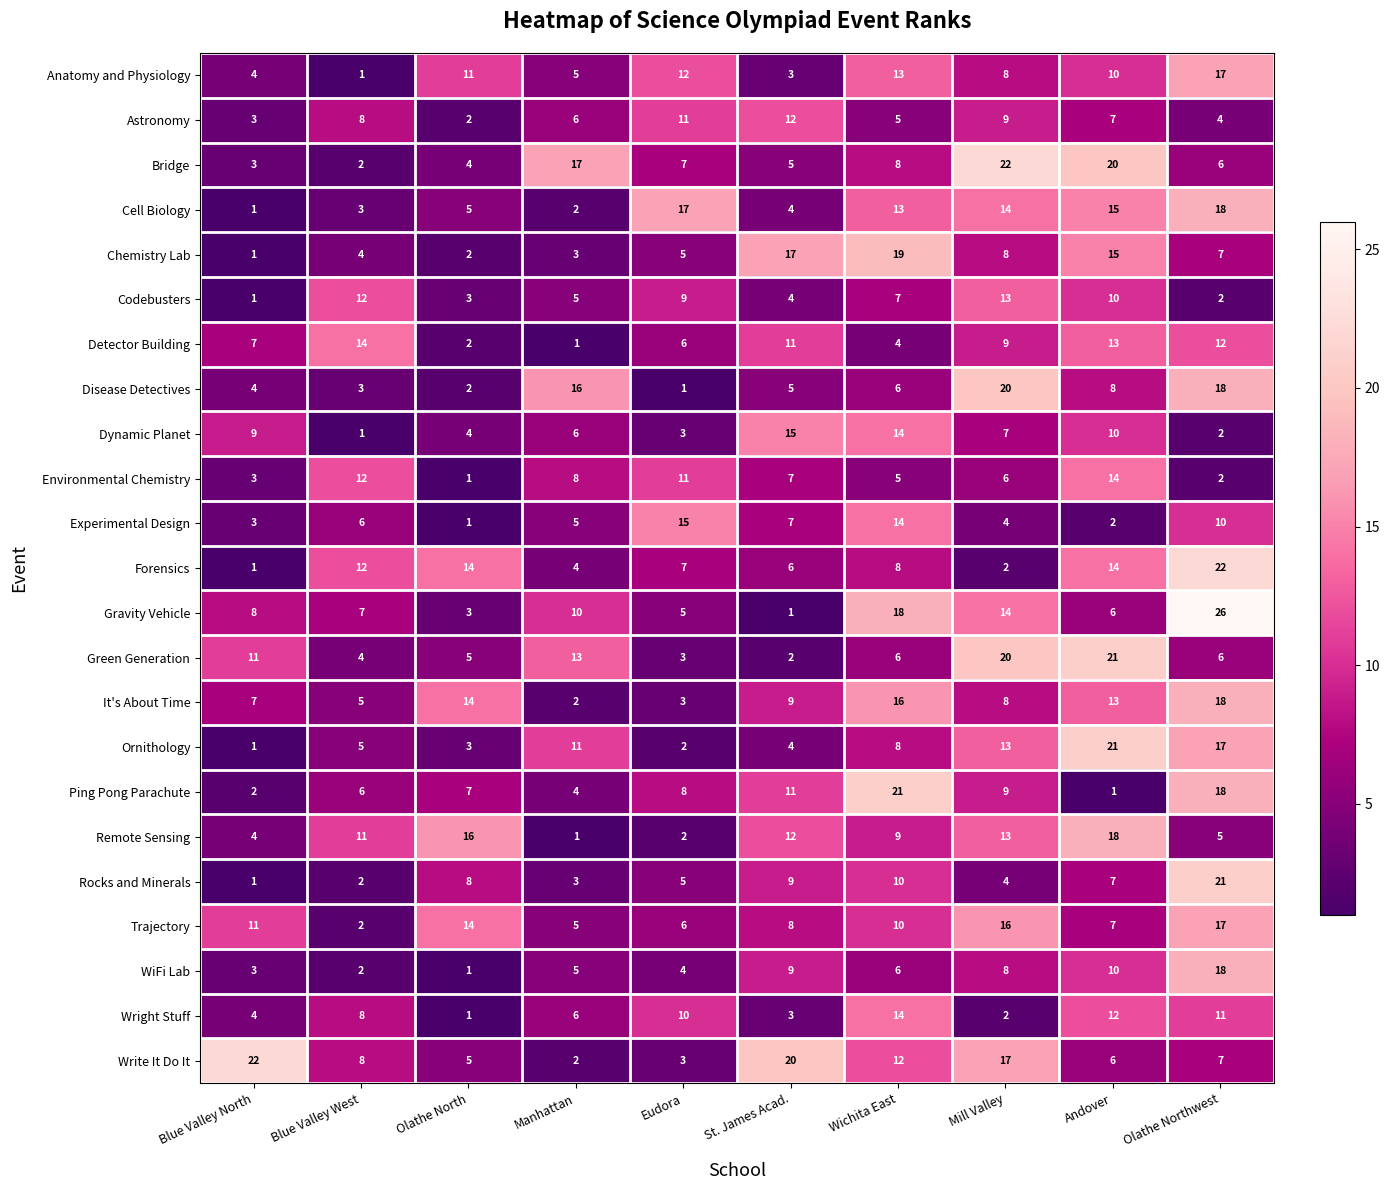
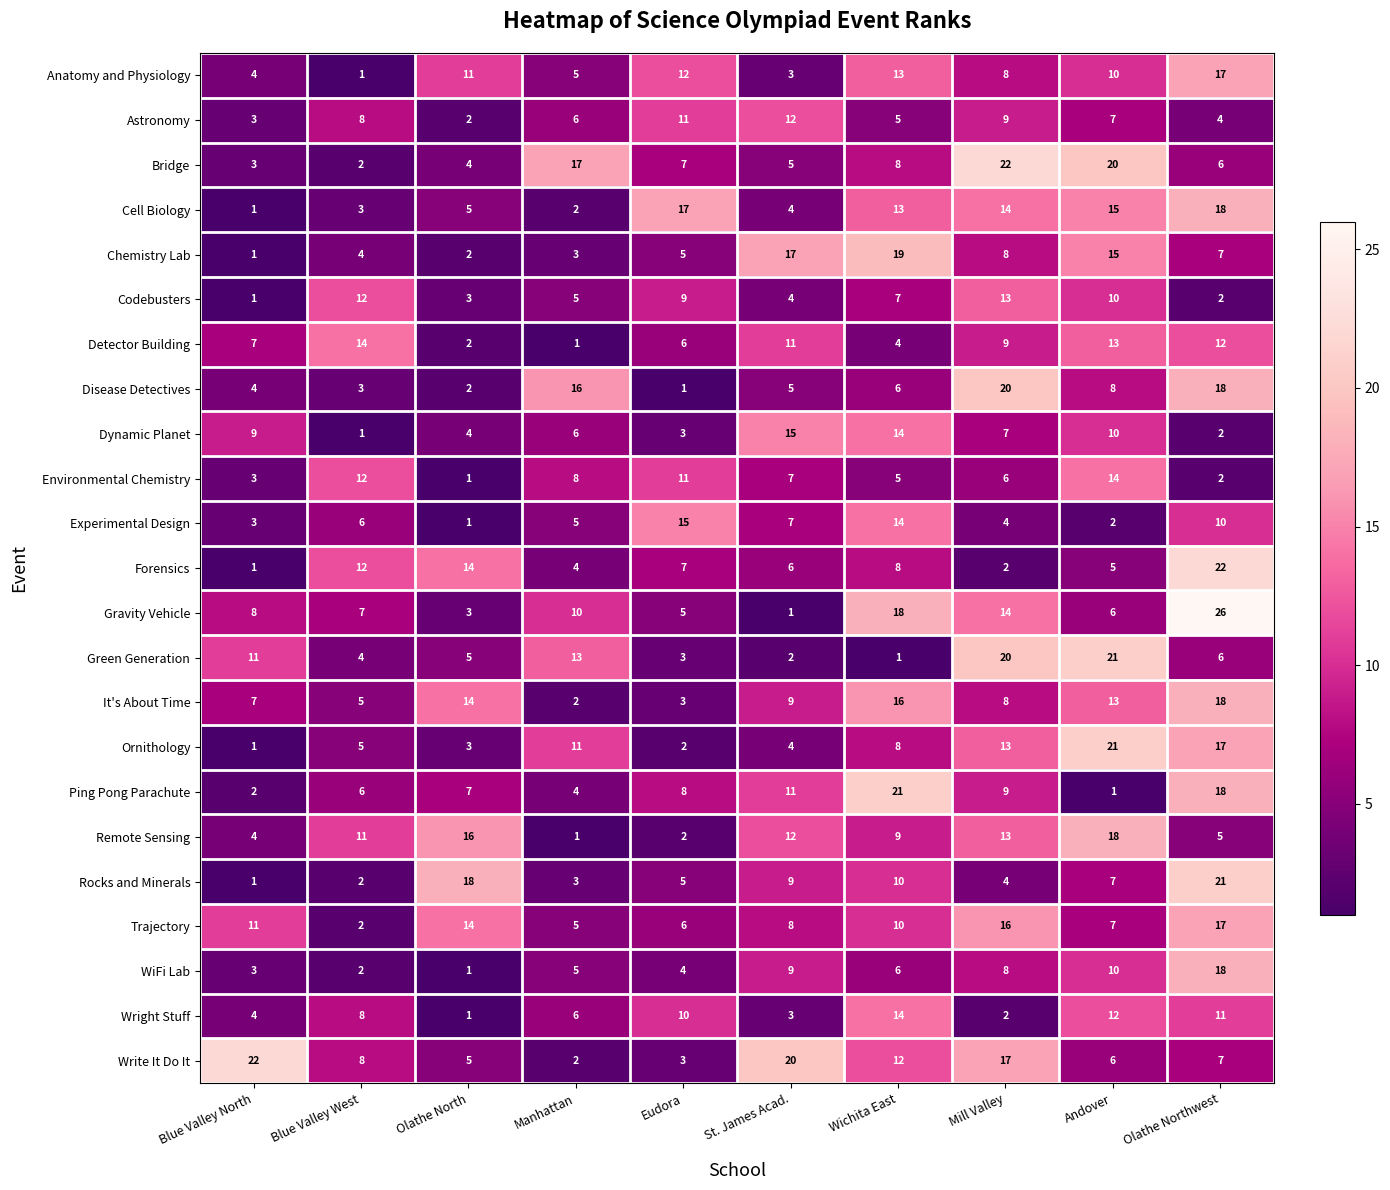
  {
    "Forensics": {
      "Blue Valley North": 1,
      "Blue Valley West": 12,
      "Olathe North": 14,
      "Manhattan": 4,
      "Eudora": 7,
      "St. James Acad.": 6,
      "Wichita East": 8,
      "Mill Valley": 2,
-     "Andover": 14,
+     "Andover": 5,
      "Olathe Northwest": 22
    },
    "Green Generation": {
      "Blue Valley North": 11,
      "Blue Valley West": 4,
      "Olathe North": 5,
      "Manhattan": 13,
      "Eudora": 3,
      "St. James Acad.": 2,
-     "Wichita East": 6,
+     "Wichita East": 1,
      "Mill Valley": 20,
      "Andover": 21,
      "Olathe Northwest": 6
    },
    "Rocks and Minerals": {
      "Blue Valley North": 1,
      "Blue Valley West": 2,
-     "Olathe North": 8,
+     "Olathe North": 18,
      "Manhattan": 3,
      "Eudora": 5,
      "St. James Acad.": 9,
      "Wichita East": 10,
      "Mill Valley": 4,
      "Andover": 7,
      "Olathe Northwest": 21
    }
  }
